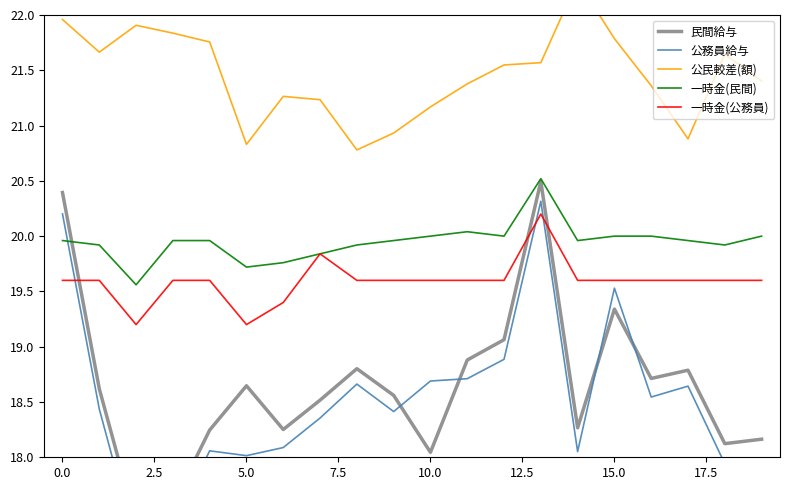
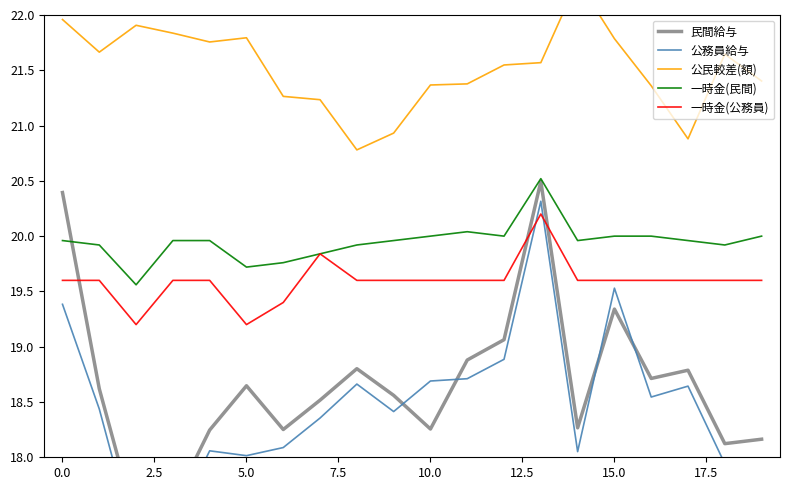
  {
    "民間給与": {
      "0.0": 20.39,
      "5.0": 18.65,
-     "10.0": 18.04,
+     "10.0": 18.26,
      "15.0": 19.34
    },
    "公務員給与": {
-     "0.0": 20.20,
+     "0.0": 19.38,
      "5.0": 18.01,
      "10.0": 18.69,
      "15.0": 19.53
    },
    "公民較差(額)": {
      "0.0": 21.96,
-     "5.0": 20.83,
-     "10.0": 21.17,
+     "5.0": 21.79,
+     "10.0": 21.37,
      "15.0": 21.79
    },
    "一時金(民間)": {
      "0.0": 19.96,
      "5.0": 19.72,
      "10.0": 20.00,
      "15.0": 20.00
    },
    "一時金(公務員)": {
      "0.0": 19.60,
      "5.0": 19.20,
      "10.0": 19.60,
      "15.0": 19.60
    }
  }
